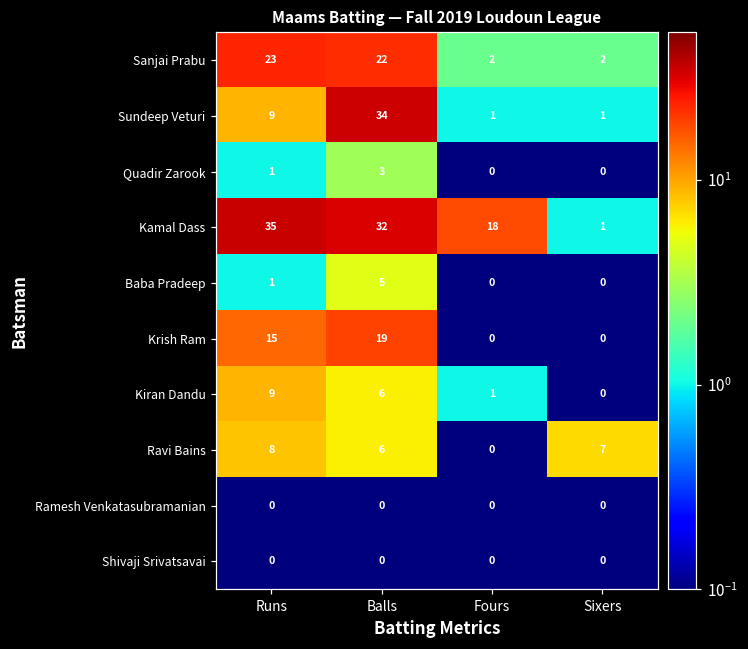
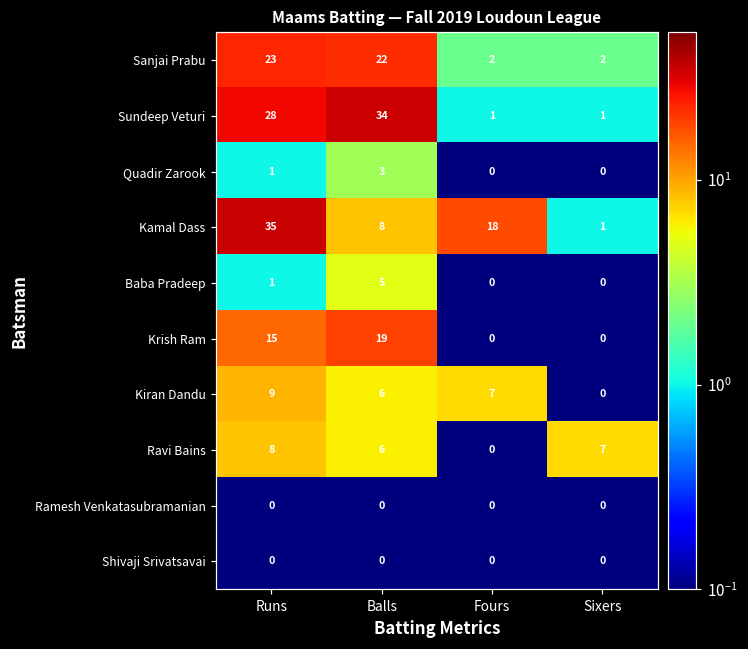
  {
    "Sanjai Prabu": {
      "Runs": 23,
      "Balls": 22,
      "Fours": 2,
      "Sixers": 2
    },
    "Sundeep Veturi": {
-     "Runs": 9,
+     "Runs": 28,
      "Balls": 34,
      "Fours": 1,
      "Sixers": 1
    },
    "Quadir Zarook": {
      "Runs": 1,
      "Balls": 3,
      "Fours": 0,
      "Sixers": 0
    },
    "Kamal Dass": {
      "Runs": 35,
-     "Balls": 32,
+     "Balls": 8,
      "Fours": 18,
      "Sixers": 1
    },
    "Baba Pradeep": {
      "Runs": 1,
      "Balls": 5,
      "Fours": 0,
      "Sixers": 0
    },
    "Krish Ram": {
      "Runs": 15,
      "Balls": 19,
      "Fours": 0,
      "Sixers": 0
    },
    "Kiran Dandu": {
      "Runs": 9,
      "Balls": 6,
-     "Fours": 1,
+     "Fours": 7,
      "Sixers": 0
    },
    "Ravi Bains": {
      "Runs": 8,
      "Balls": 6,
      "Fours": 0,
      "Sixers": 7
    },
    "Ramesh Venkatasubramanian": {
      "Runs": 0,
      "Balls": 0,
      "Fours": 0,
      "Sixers": 0
    },
    "Shivaji Srivatsavai": {
      "Runs": 0,
      "Balls": 0,
      "Fours": 0,
      "Sixers": 0
    }
  }
